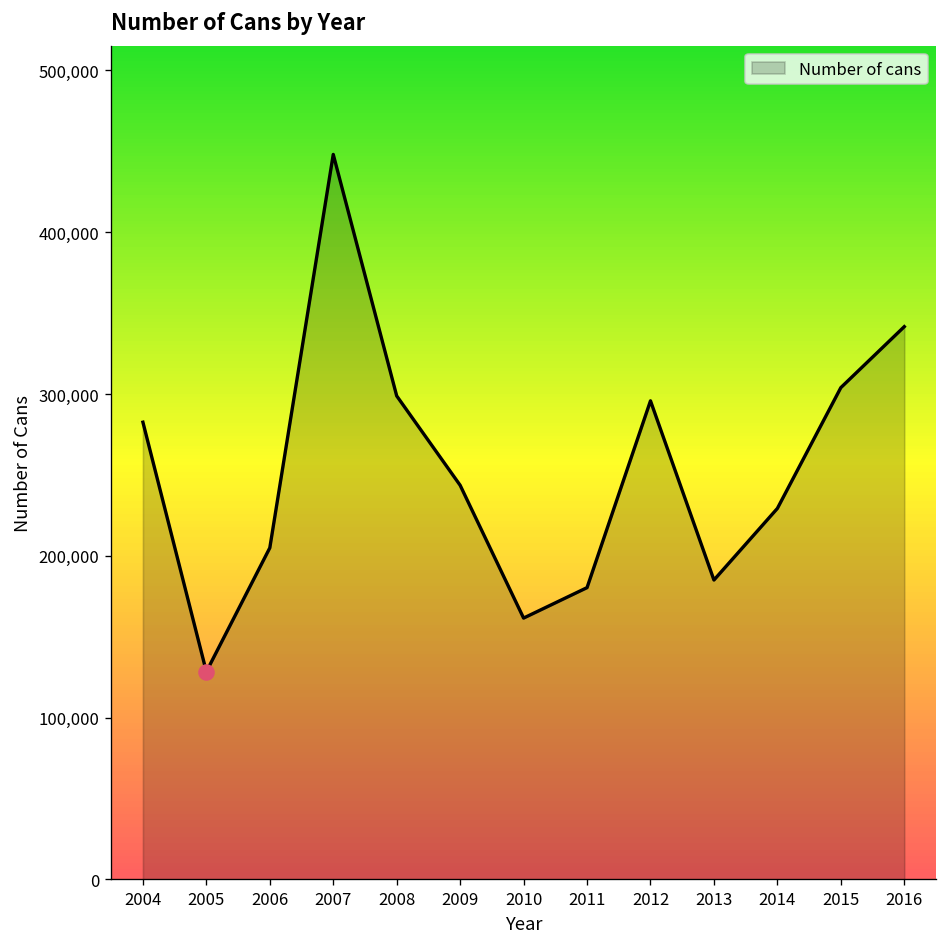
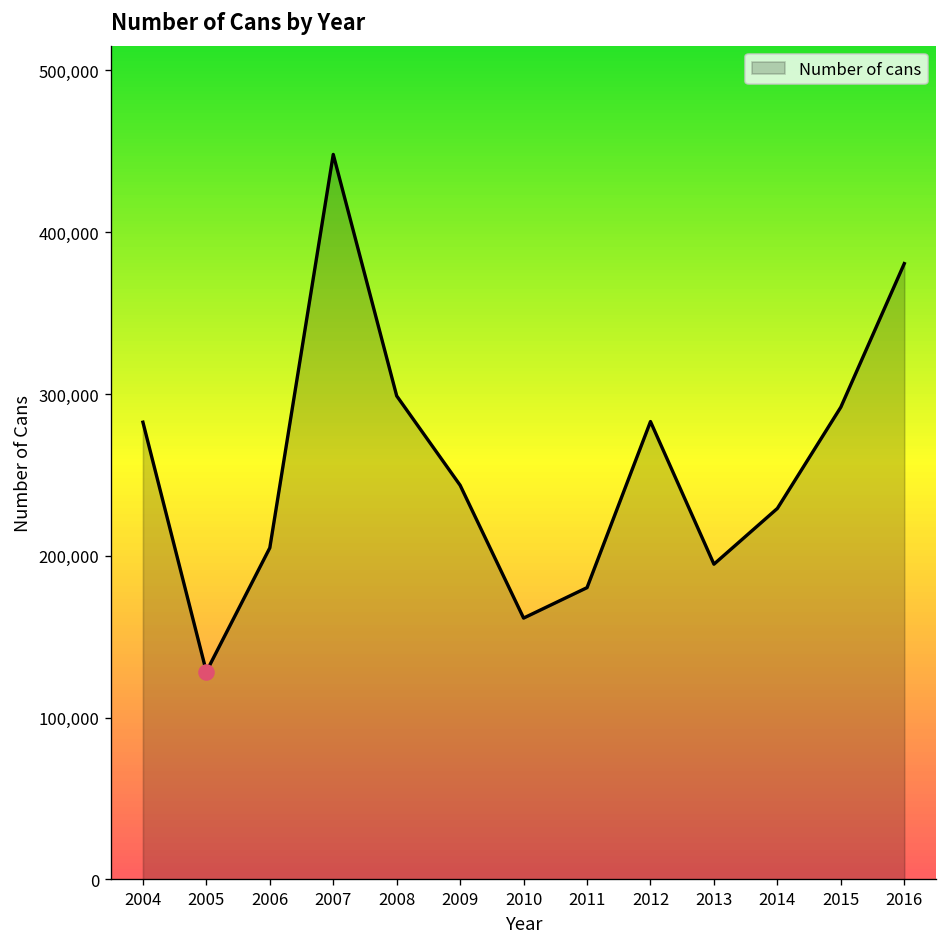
  {
    "Number of cans": {
      "2004": "283,000",
      "2006": "205,000",
      "2007": "448,000",
      "2008": "299,000",
      "2009": "244,000",
      "2010": "162,000",
      "2011": "180,000",
-     "2012": "296,000",
-     "2013": "185,000",
+     "2012": "283,000",
+     "2013": "195,000",
      "2014": "229,000",
-     "2015": "304,000",
-     "2016": "342,000"
+     "2015": "292,000",
+     "2016": "381,000"
    }
  }
